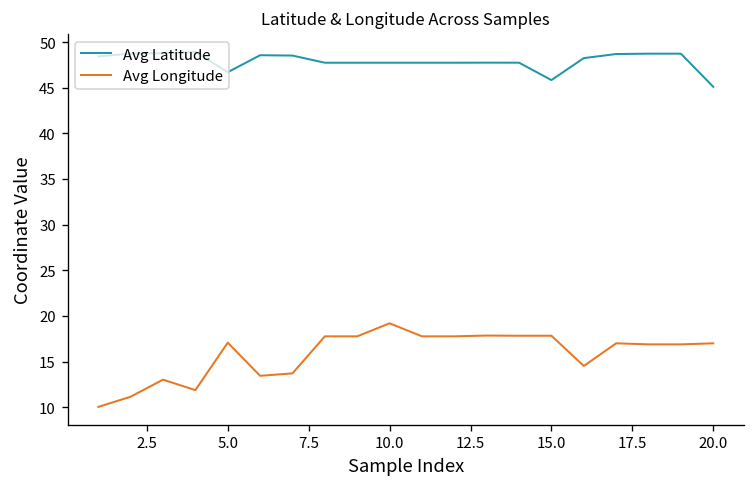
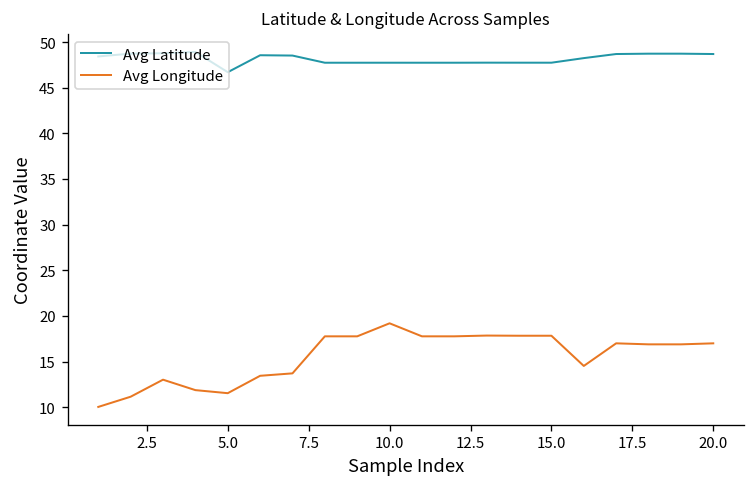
  {
    "Avg Latitude": {
      "10.0": 48,
-     "15.0": 46,
-     "20.0": 45
+     "15.0": 48,
+     "20.0": 49
    },
    "Avg Longitude": {
-     "5.0": 17,
+     "5.0": 12,
      "10.0": 19,
      "15.0": 18,
      "20.0": 17
    }
  }
